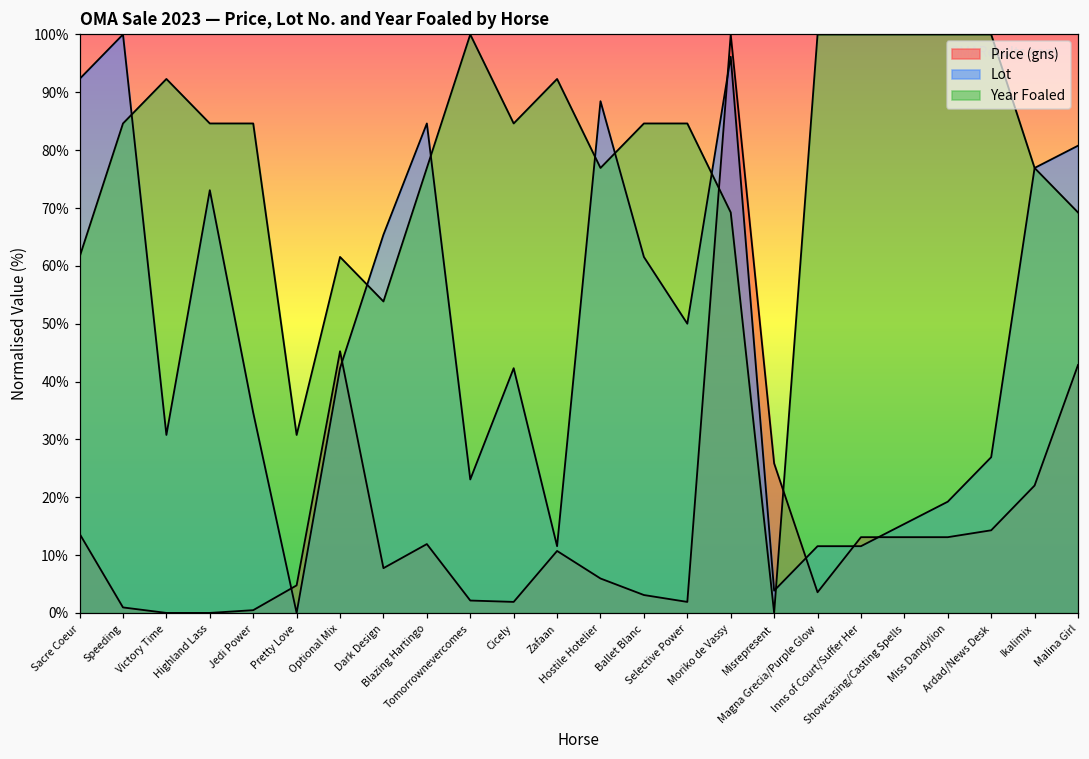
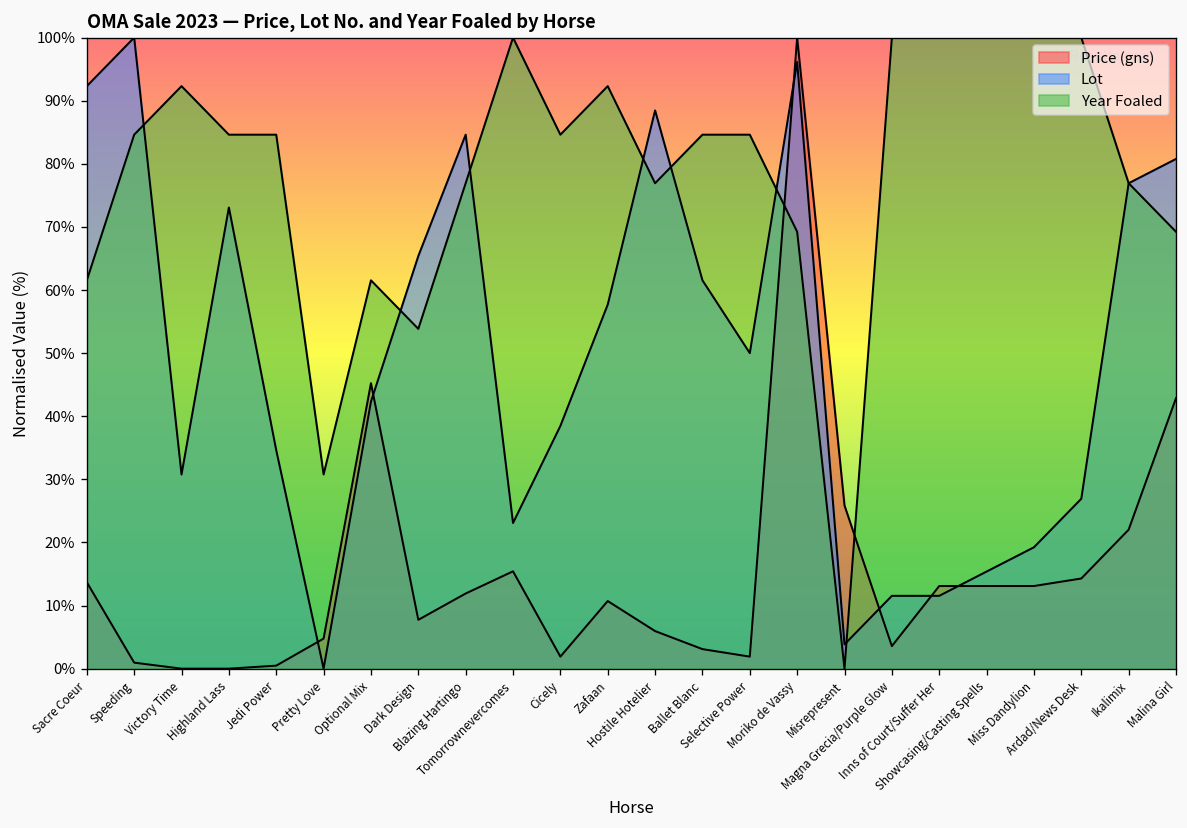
  {
    "Price (gns)": {
      "Sacre Coeur": "14%",
      "Speeding": "1%",
      "Victory Time": "0%",
      "Highland Lass": "0%",
      "Jedi Power": "0%",
      "Pretty Love": "5%",
      "Optional Mix": "45%",
      "Dark Design": "8%",
      "Blazing Hartingo": "12%",
-     "Tomorrownevercomes": "2%",
+     "Tomorrownevercomes": "15%",
      "Cicely": "2%",
      "Zafaan": "11%",
      "Hostile Hotelier": "6%",
      "Ballet Blanc": "3%",
      "Selective Power": "2%",
      "Moriko de Vassy": "100%",
      "Misrepresent": "26%",
      "Magna Grecia/Purple Glow": "4%",
      "Inns of Court/Suffer Her": "13%",
      "Showcasing/Casting Spells": "13%",
      "Miss Dandylion": "13%",
      "Ardad/News Desk": "14%",
      "Ikalimix": "22%",
      "Malina Girl": "43%"
    },
    "Lot": {
      "Sacre Coeur": "92%",
      "Speeding": "100%",
      "Victory Time": "31%",
      "Highland Lass": "73%",
      "Jedi Power": "35%",
      "Pretty Love": "0%",
      "Optional Mix": "42%",
      "Dark Design": "65%",
      "Blazing Hartingo": "85%",
      "Tomorrownevercomes": "23%",
-     "Cicely": "42%",
-     "Zafaan": "12%",
+     "Cicely": "38%",
+     "Zafaan": "58%",
      "Hostile Hotelier": "88%",
      "Ballet Blanc": "62%",
      "Selective Power": "50%",
      "Moriko de Vassy": "96%",
      "Misrepresent": "4%",
      "Magna Grecia/Purple Glow": "12%",
      "Inns of Court/Suffer Her": "12%",
      "Showcasing/Casting Spells": "15%",
      "Miss Dandylion": "19%",
      "Ardad/News Desk": "27%",
      "Malina Girl": "81%"
    },
    "Year Foaled": {
      "Sacre Coeur": "62%",
      "Speeding": "85%",
      "Victory Time": "92%",
      "Highland Lass": "85%",
      "Jedi Power": "85%",
      "Pretty Love": "31%",
      "Optional Mix": "62%",
      "Dark Design": "54%",
      "Blazing Hartingo": "77%",
      "Tomorrownevercomes": "100%",
      "Cicely": "85%",
      "Zafaan": "92%",
      "Hostile Hotelier": "77%",
      "Ballet Blanc": "85%",
      "Selective Power": "85%",
      "Moriko de Vassy": "69%",
      "Misrepresent": "0%",
      "Magna Grecia/Purple Glow": "100%",
      "Inns of Court/Suffer Her": "100%",
      "Showcasing/Casting Spells": "100%",
      "Miss Dandylion": "100%",
      "Ardad/News Desk": "100%",
      "Malina Girl": "69%"
    }
  }
